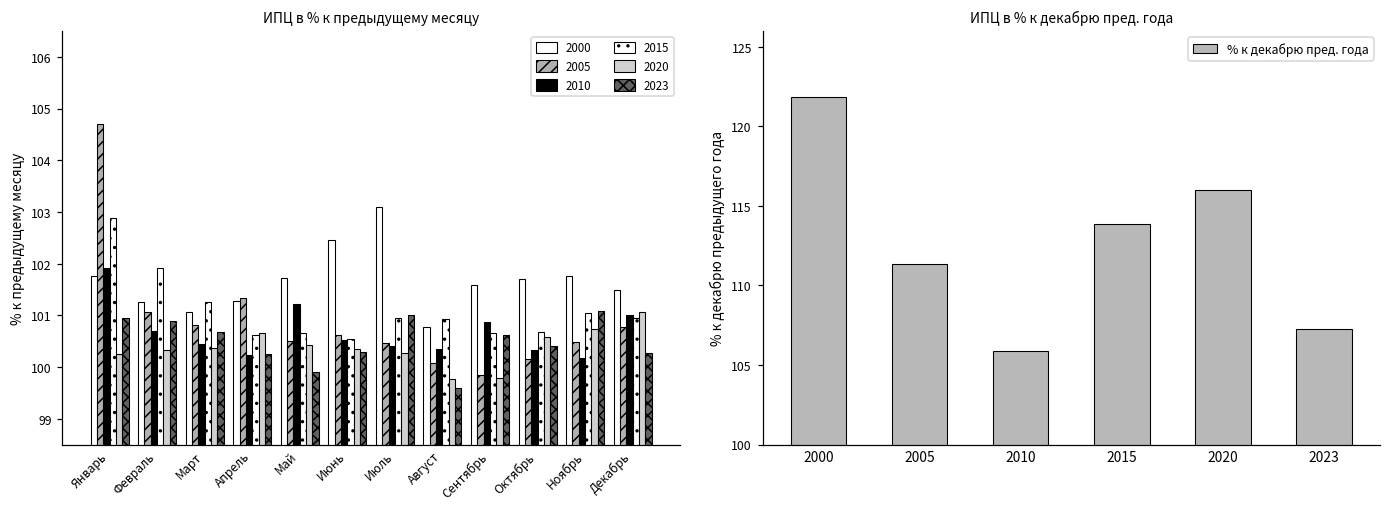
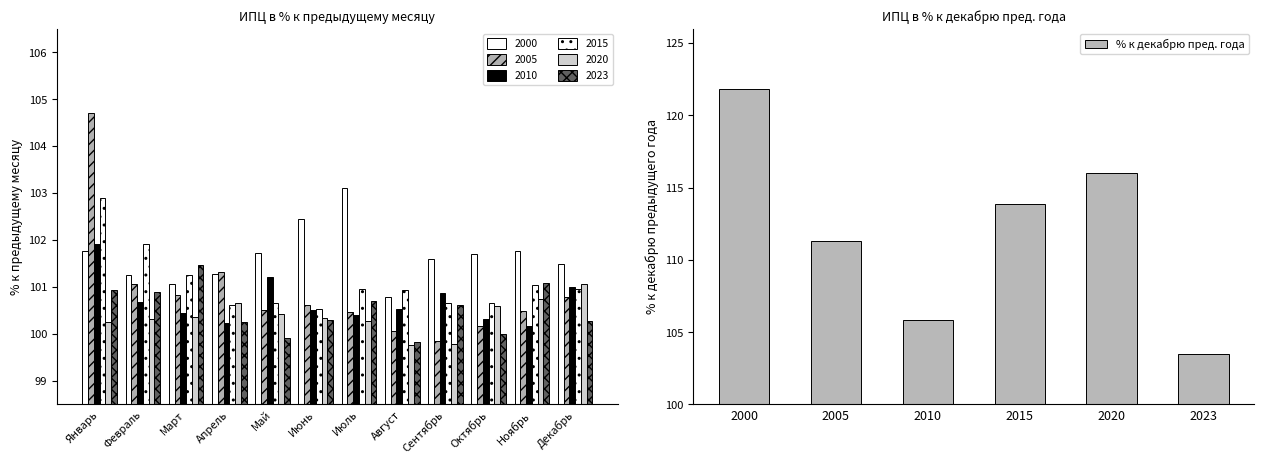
  {
    "ИПЦ в % к предыдущему месяцу": {
      "2010": {
        "Январь": 101.9,
        "Февраль": 100.7,
        "Март": 100.4,
        "Апрель": 100.2,
        "Май": 101.2,
        "Июнь": 100.5,
        "Июль": 100.4,
-       "Август": 100.3,
+       "Август": 100.5,
        "Сентябрь": 100.9,
        "Октябрь": 100.3,
        "Ноябрь": 100.2,
        "Декабрь": 101.0
      },
      "2023": {
        "Январь": 100.9,
        "Февраль": 100.9,
-       "Март": 100.7,
+       "Март": 101.5,
        "Апрель": 100.3,
        "Май": 99.9,
        "Июнь": 100.3,
-       "Июль": 101.0,
-       "Август": 99.6,
+       "Июль": 100.7,
+       "Август": 99.8,
        "Сентябрь": 100.6,
-       "Октябрь": 100.4,
+       "Октябрь": 100.0,
        "Ноябрь": 101.1,
        "Декабрь": 100.3
      }
    },
    "ИПЦ в % к декабрю пред. года": {
      "2000": 121.8,
      "2005": 111.3,
      "2010": 105.9,
      "2015": 113.9,
      "2020": 116.0,
-     "2023": 107.3
+     "2023": 103.5
    }
  }
